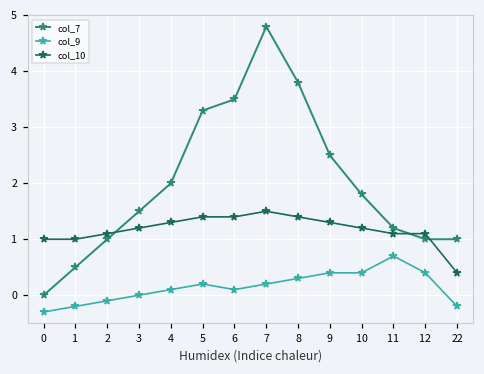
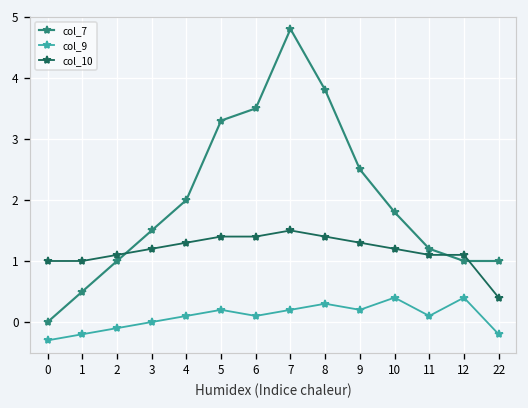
  {
    "col_9": {
      "0": -0.3,
      "1": -0.2,
      "2": -0.1,
      "3": 0.0,
      "4": 0.1,
      "5": 0.2,
      "6": 0.1,
      "7": 0.2,
      "8": 0.3,
-     "9": 0.4,
+     "9": 0.2,
      "10": 0.4,
-     "11": 0.7,
+     "11": 0.1,
      "12": 0.4,
      "22": -0.2
    }
  }
